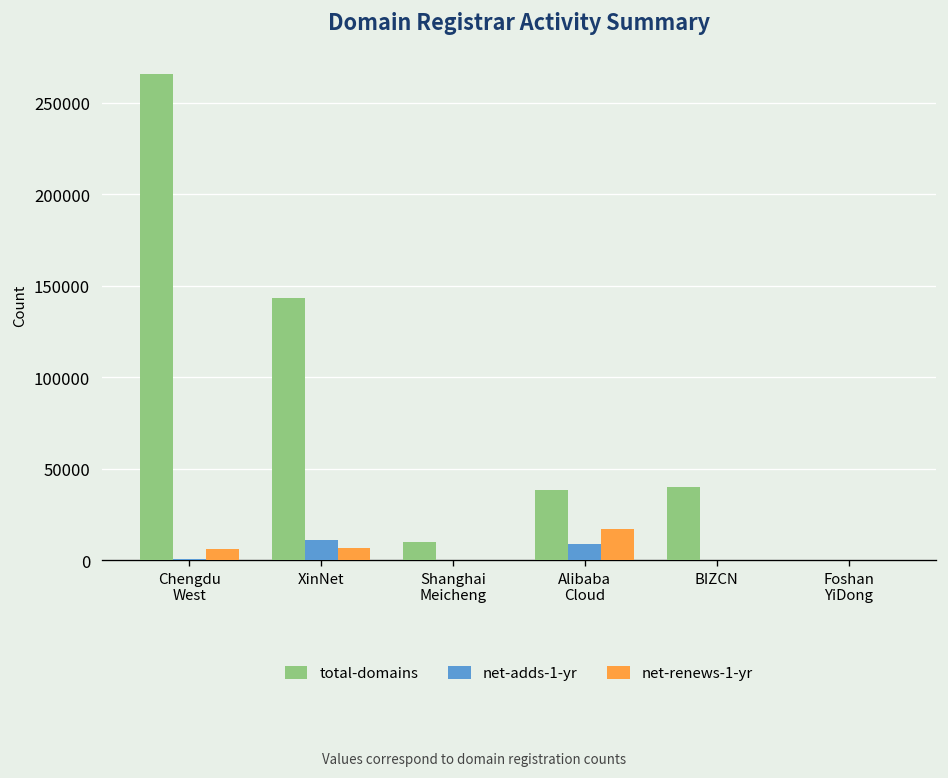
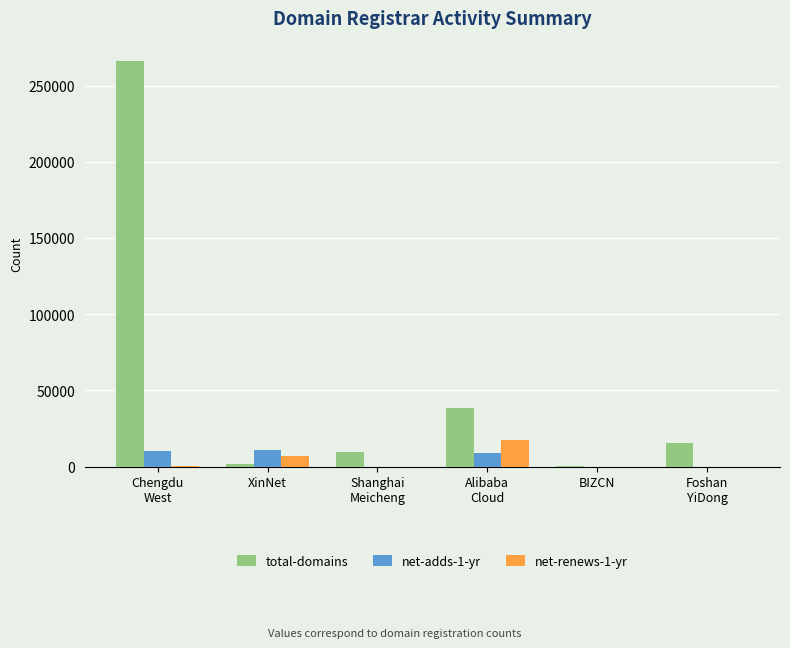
  {
    "total-domains": {
      "Chengdu West": 266000,
-     "XinNet": 143000,
+     "XinNet": 1000,
      "Shanghai Meicheng": 10000,
      "Alibaba Cloud": 39000,
-     "BIZCN": 40000,
-     "Foshan YiDong": 0
+     "BIZCN": 0,
+     "Foshan YiDong": 15000
    },
    "net-adds-1-yr": {
-     "Chengdu West": 0,
+     "Chengdu West": 10000,
      "XinNet": 11000,
      "Alibaba Cloud": 9000
    },
    "net-renews-1-yr": {
-     "Chengdu West": 6000,
+     "Chengdu West": 0,
      "XinNet": 7000,
      "Alibaba Cloud": 17000,
      "BIZCN": 0
    }
  }
